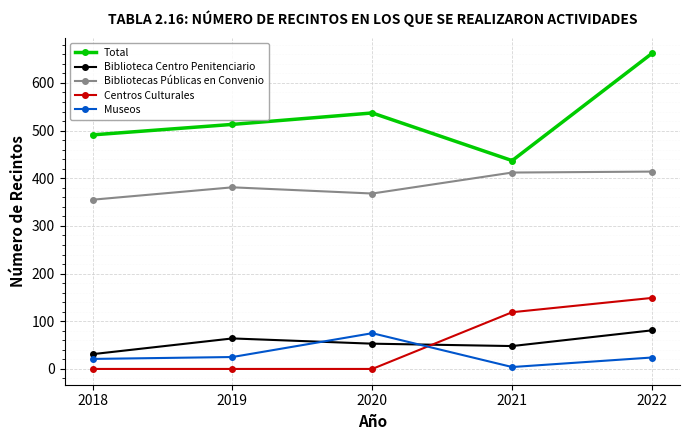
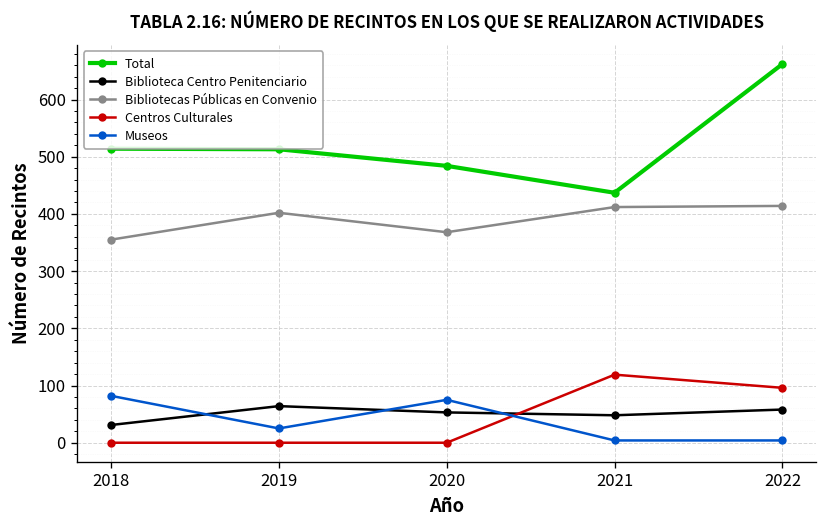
  {
    "Total": {
-     "2018": 490,
+     "2018": 510,
      "2019": 510,
-     "2020": 540,
+     "2020": 480,
      "2021": 440,
      "2022": 660
    },
    "Biblioteca Centro Penitenciario": {
      "2018": 30,
      "2019": 60,
      "2020": 50,
      "2021": 50,
-     "2022": 80
+     "2022": 60
    },
    "Bibliotecas Públicas en Convenio": {
      "2018": 360,
-     "2019": 380,
+     "2019": 400,
      "2020": 370,
      "2021": 410,
      "2022": 410
    },
    "Centros Culturales": {
      "2018": 0,
      "2019": 0,
      "2020": 0,
      "2021": 120,
-     "2022": 150
+     "2022": 100
    },
    "Museos": {
-     "2018": 20,
+     "2018": 80,
      "2019": 30,
      "2020": 80,
      "2021": 0,
-     "2022": 20
+     "2022": 0
    }
  }
